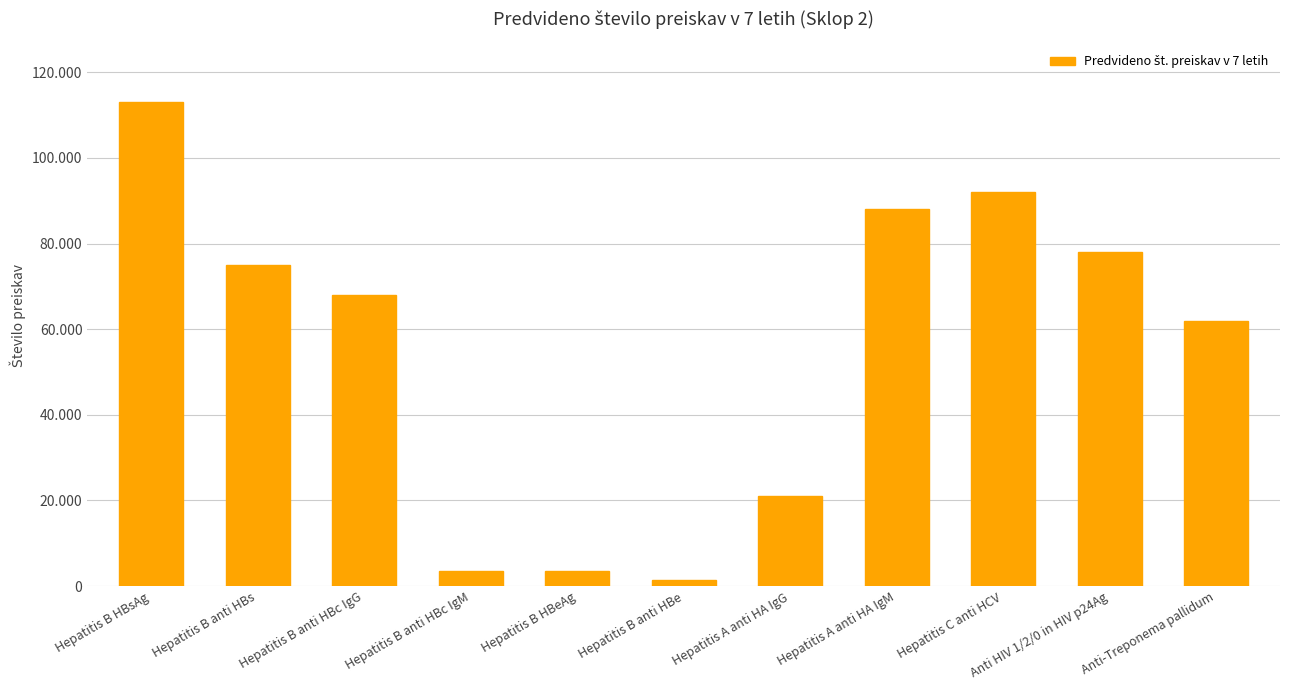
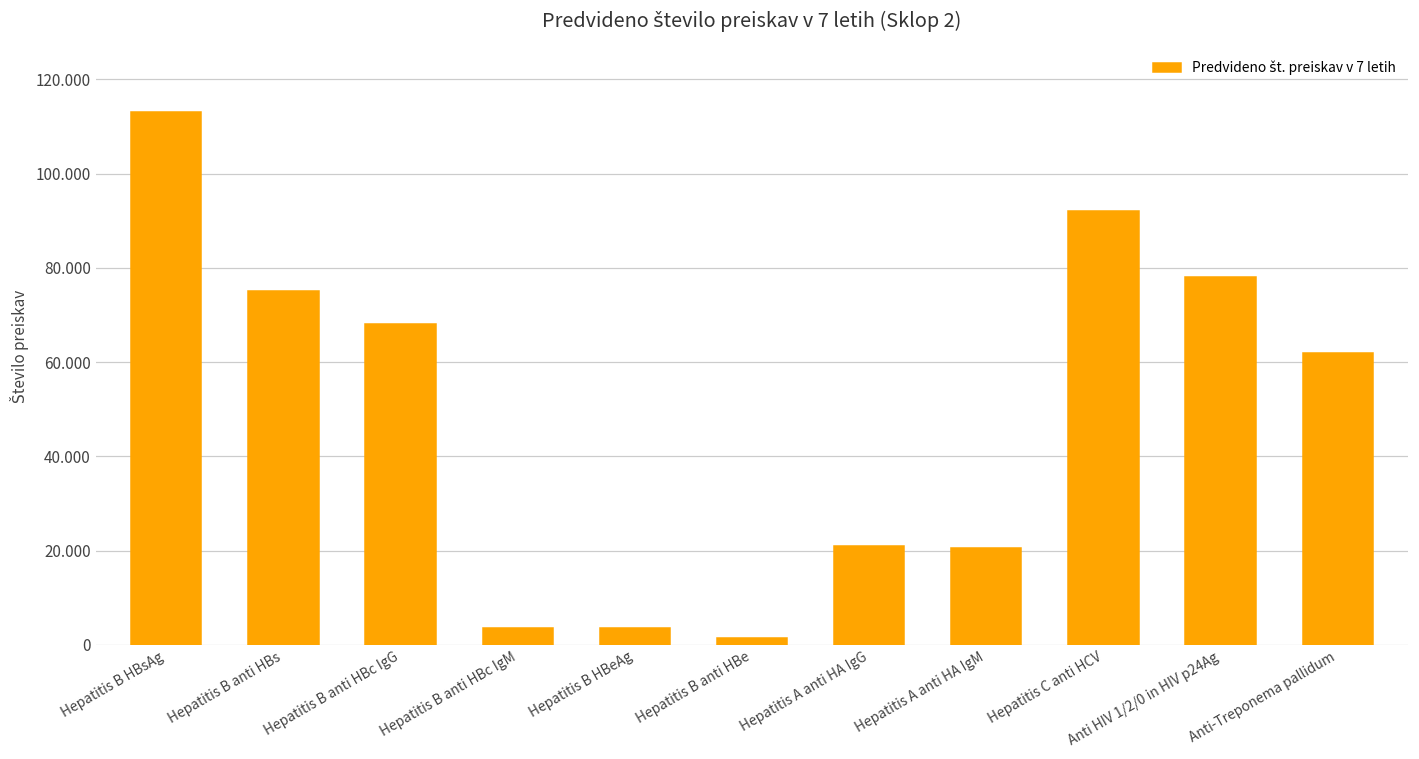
  {
    "Hepatitis B HBsAg": 113,
    "Hepatitis B anti HBs": 75,
    "Hepatitis B anti HBc IgG": 68,
    "Hepatitis B anti HBc IgM": 4,
    "Hepatitis B HBeAg": 4,
    "Hepatitis B anti HBe": 1,
    "Hepatitis A anti HA IgG": 21,
-   "Hepatitis A anti HA IgM": 88,
+   "Hepatitis A anti HA IgM": 21,
    "Hepatitis C anti HCV": 92,
    "Anti HIV 1/2/0 in HIV p24Ag": 78,
    "Anti-Treponema pallidum": 62
  }
